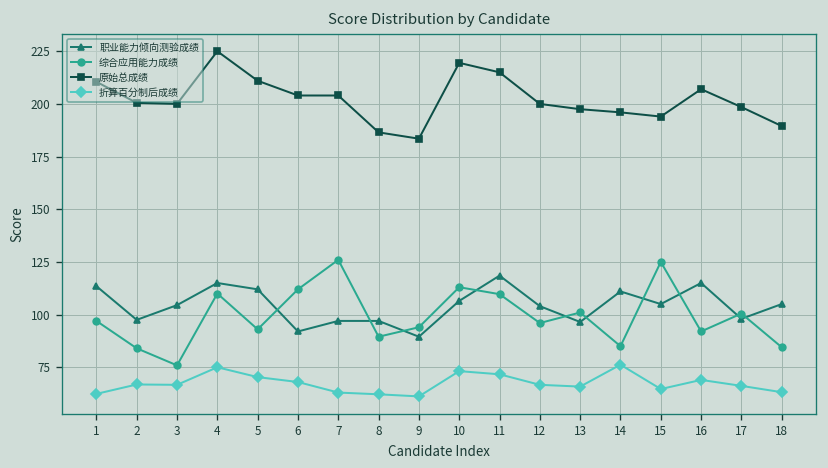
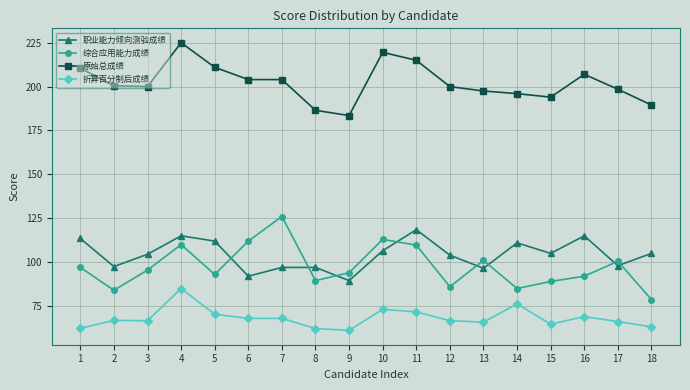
  {
    "综合应用能力成绩": {
      "1": 97,
      "2": 84,
-     "3": 76,
+     "3": 96,
      "4": 110,
      "5": 93,
      "6": 112,
      "7": 126,
      "8": 90,
      "9": 94,
      "10": 113,
      "11": 110,
-     "12": 96,
+     "12": 86,
      "13": 101,
      "14": 85,
-     "15": 125,
+     "15": 89,
      "16": 92,
      "17": 101,
-     "18": 85
+     "18": 79
    },
    "折算百分制后成绩": {
      "1": 62,
      "2": 67,
      "3": 67,
-     "4": 75,
+     "4": 85,
      "5": 70,
      "6": 68,
-     "7": 63,
+     "7": 68,
      "8": 62,
      "9": 61,
      "10": 73,
      "11": 72,
      "12": 67,
      "13": 66,
      "14": 76,
      "15": 65,
      "16": 69,
      "17": 66,
      "18": 63
    }
  }
